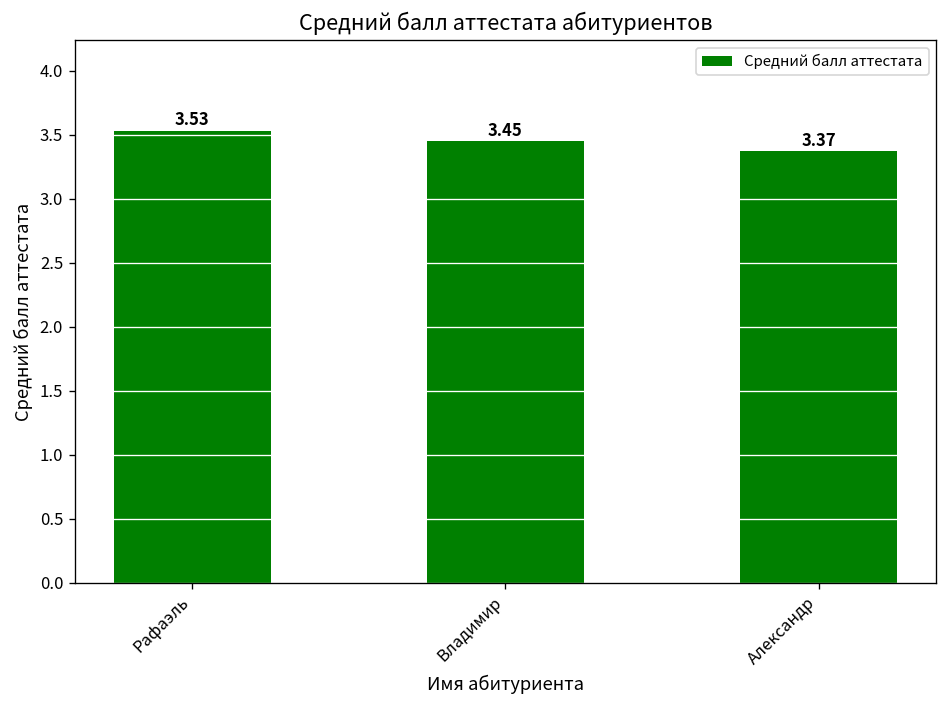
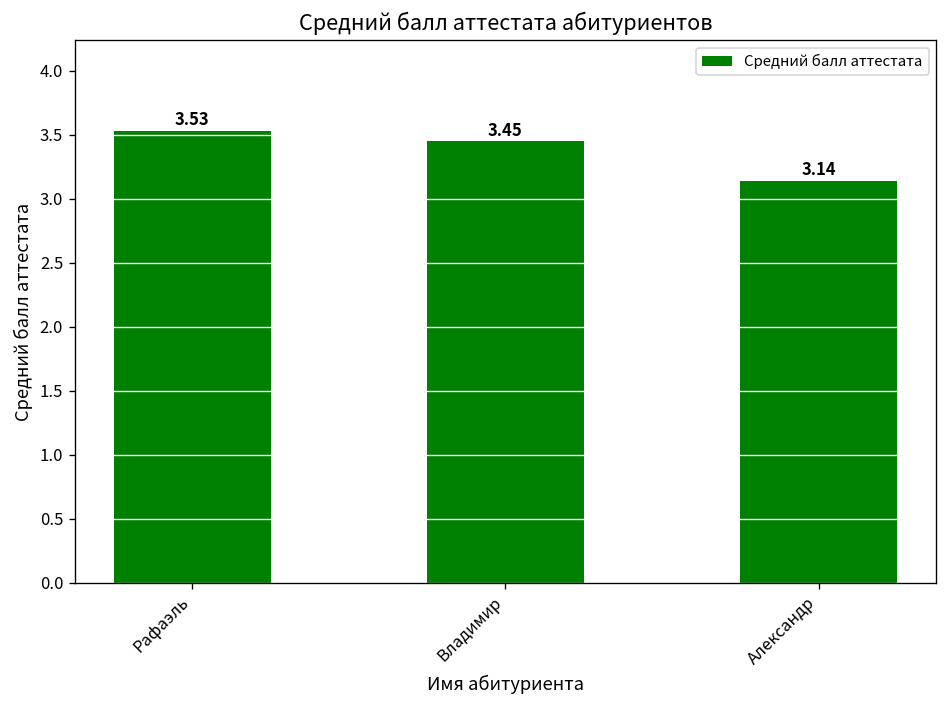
  {
    "Рафаэль": 3.53,
    "Владимир": 3.45,
-   "Александр": 3.37
+   "Александр": 3.14
  }
